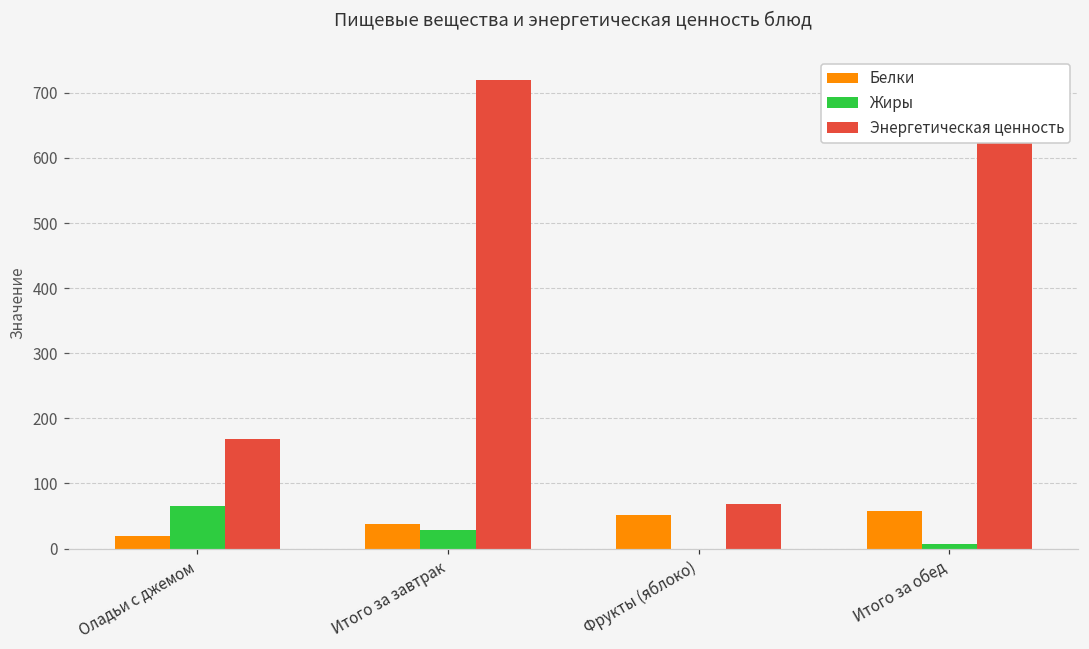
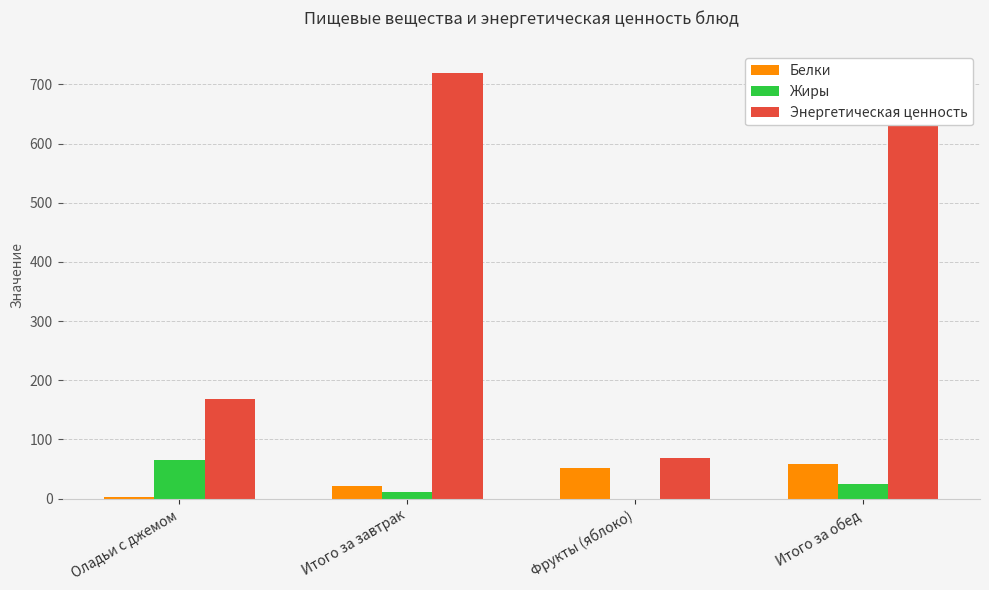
  {
    "Белки": {
-     "Оладьи с джемом": 20,
-     "Итого за завтрак": 40,
+     "Оладьи с джемом": 0,
+     "Итого за завтрак": 20,
      "Фрукты (яблоко)": 50,
      "Итого за обед": 60
    },
    "Жиры": {
      "Оладьи с джемом": 70,
-     "Итого за завтрак": 30,
+     "Итого за завтрак": 10,
      "Фрукты (яблоко)": 0,
-     "Итого за обед": 10
+     "Итого за обед": 30
    },
    "Энергетическая ценность": {
      "Оладьи с джемом": 170,
      "Итого за завтрак": 720,
      "Фрукты (яблоко)": 70
    }
  }
